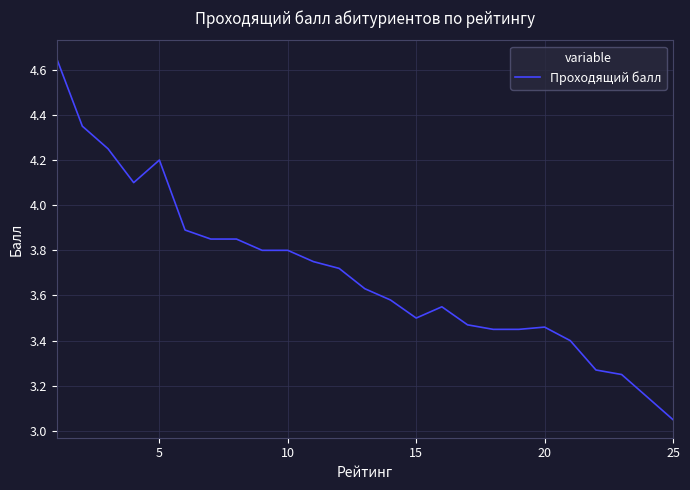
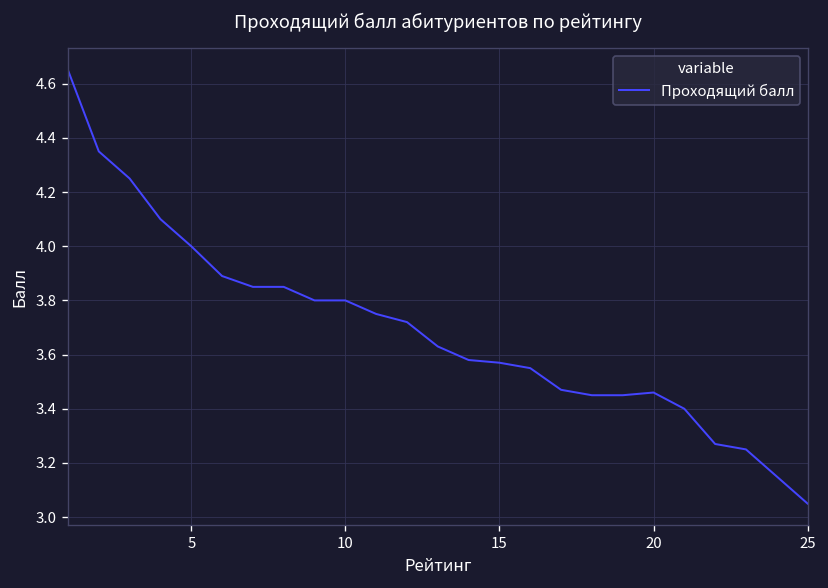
  {
-   "5": 4.2,
+   "5": 4.0,
    "10": 3.80,
-   "15": 3.50,
+   "15": 3.57,
    "20": 3.46,
    "25": 3.05
  }
